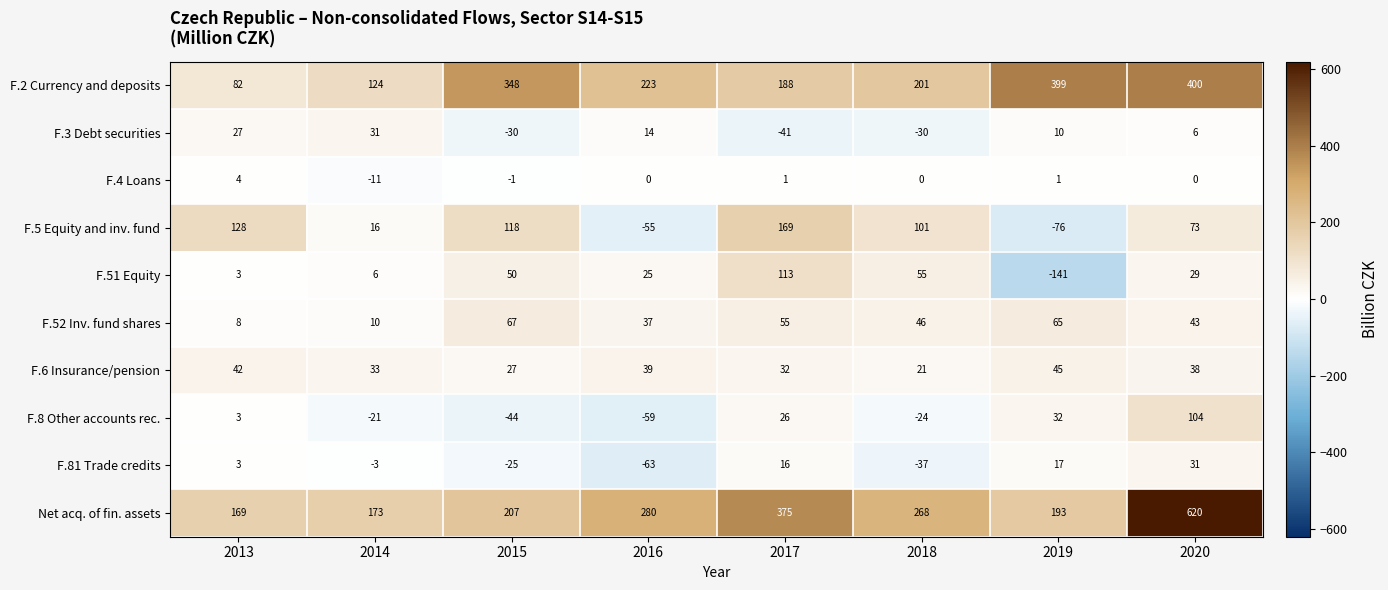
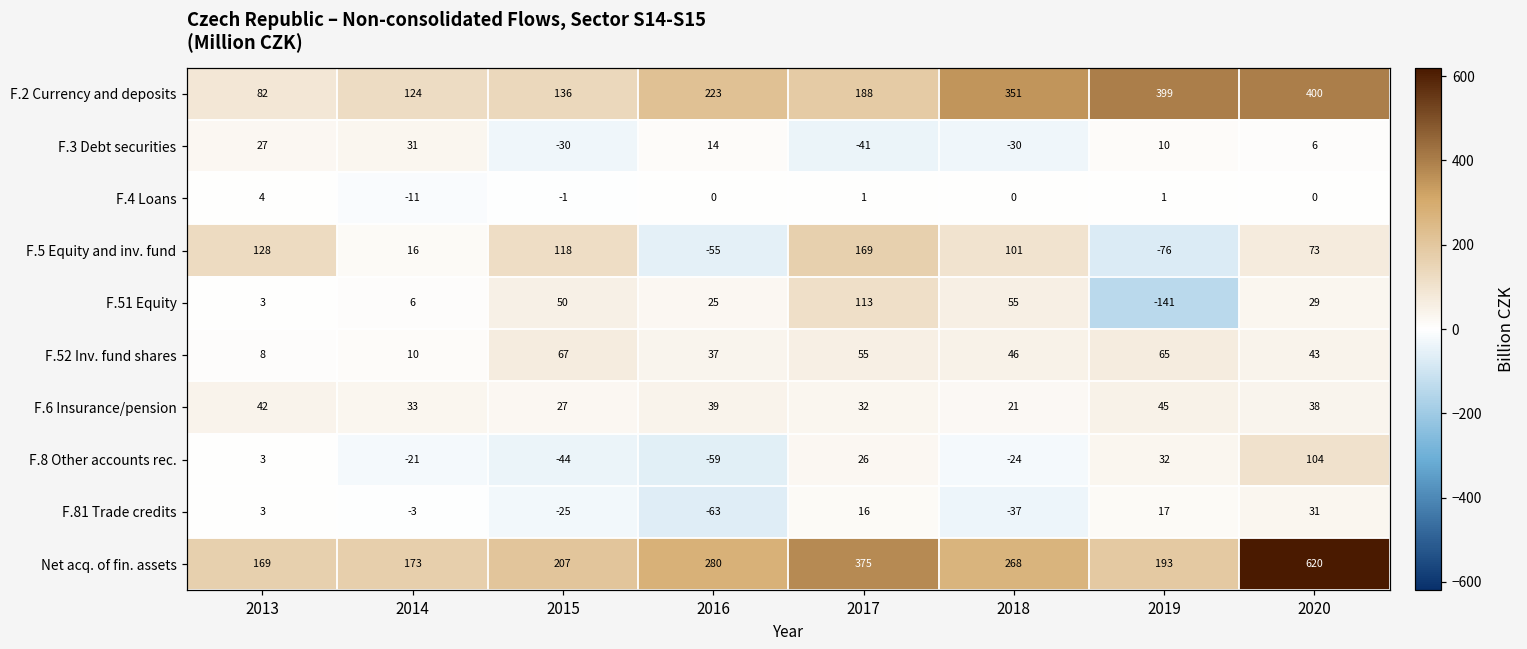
  {
    "F.2 Currency and deposits": {
      "2013": 82,
      "2014": 124,
-     "2015": 348,
+     "2015": 136,
      "2016": 223,
      "2017": 188,
-     "2018": 201,
+     "2018": 351,
      "2019": 399,
      "2020": 400
    },
    "F.3 Debt securities": {
      "2013": 27,
      "2014": 31,
      "2015": -30,
      "2016": 14,
      "2017": -41,
      "2018": -30,
      "2019": 10,
      "2020": 6
    },
    "F.4 Loans": {
      "2013": 4,
      "2014": -11,
      "2015": -1,
      "2016": 0,
      "2017": 1,
      "2018": 0,
      "2019": 1,
      "2020": 0
    },
    "F.5 Equity and inv. fund": {
      "2013": 128,
      "2014": 16,
      "2015": 118,
      "2016": -55,
      "2017": 169,
      "2018": 101,
      "2019": -76,
      "2020": 73
    },
    "F.51 Equity": {
      "2013": 3,
      "2014": 6,
      "2015": 50,
      "2016": 25,
      "2017": 113,
      "2018": 55,
      "2019": -141,
      "2020": 29
    },
    "F.52 Inv. fund shares": {
      "2013": 8,
      "2014": 10,
      "2015": 67,
      "2016": 37,
      "2017": 55,
      "2018": 46,
      "2019": 65,
      "2020": 43
    },
    "F.6 Insurance/pension": {
      "2013": 42,
      "2014": 33,
      "2015": 27,
      "2016": 39,
      "2017": 32,
      "2018": 21,
      "2019": 45,
      "2020": 38
    },
    "F.8 Other accounts rec.": {
      "2013": 3,
      "2014": -21,
      "2015": -44,
      "2016": -59,
      "2017": 26,
      "2018": -24,
      "2019": 32,
      "2020": 104
    },
    "F.81 Trade credits": {
      "2013": 3,
      "2014": -3,
      "2015": -25,
      "2016": -63,
      "2017": 16,
      "2018": -37,
      "2019": 17,
      "2020": 31
    },
    "Net acq. of fin. assets": {
      "2013": 169,
      "2014": 173,
      "2015": 207,
      "2016": 280,
      "2017": 375,
      "2018": 268,
      "2019": 193,
      "2020": 620
    }
  }
